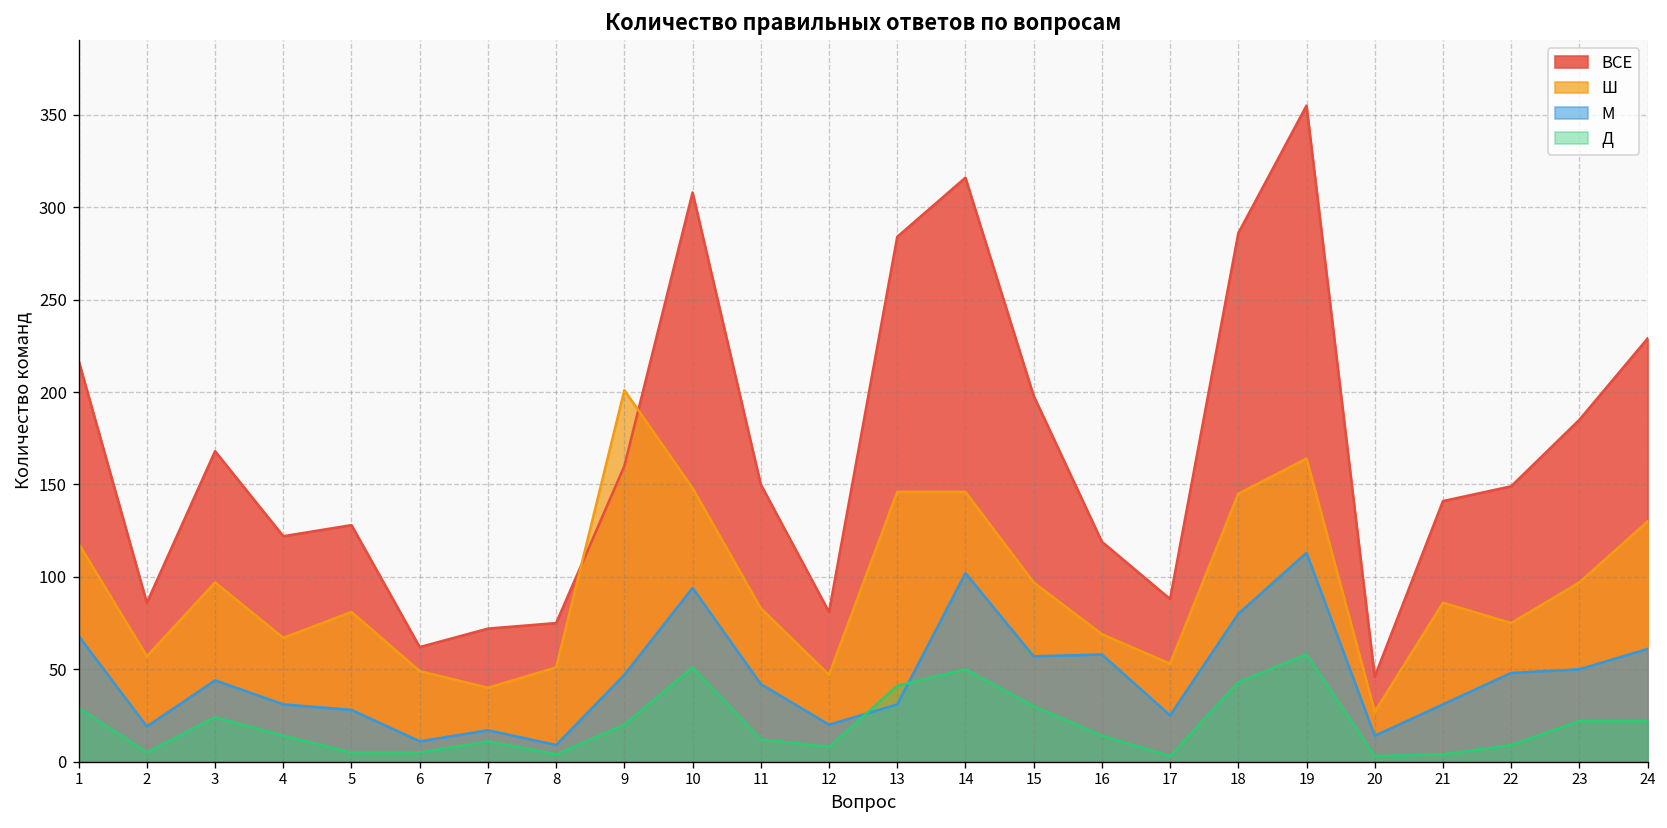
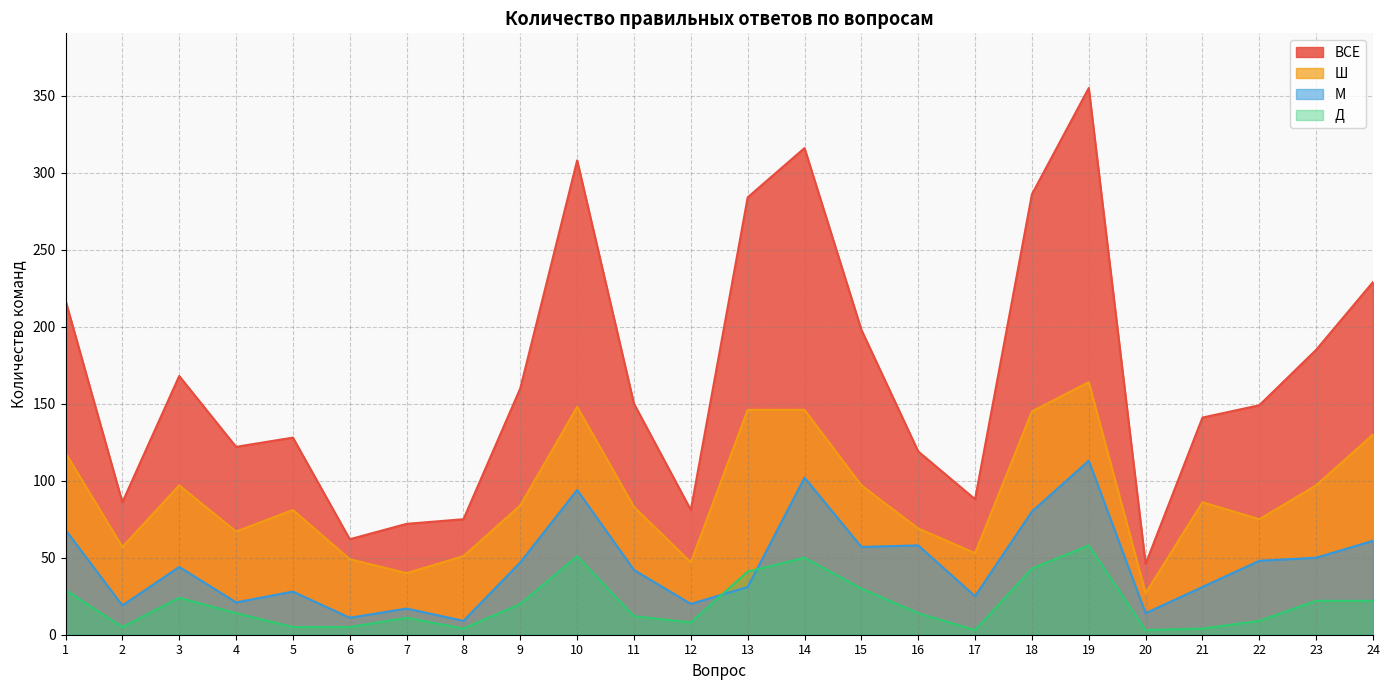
  {
    "ВСЕ": {
      "1": 217,
      "2": 86,
      "3": 168,
      "4": 122,
      "5": 128,
      "6": 62,
      "7": 72,
      "8": 75,
      "9": 160,
      "10": 308,
      "11": 150,
      "12": 81,
      "13": 284,
      "14": 316,
      "15": 198,
      "16": 119,
      "17": 88,
      "18": 286,
      "19": 355,
      "20": 46,
      "21": 141,
      "22": 149,
      "23": 185,
      "24": 229
    },
    "Ш": {
      "1": 118,
      "2": 57,
      "3": 97,
      "4": 67,
      "5": 81,
      "6": 49,
      "7": 40,
      "8": 51,
-     "9": 201,
+     "9": 84,
      "10": 148,
      "11": 83,
      "12": 47,
      "13": 146,
      "14": 146,
      "15": 97,
      "16": 69,
      "17": 53,
      "18": 145,
      "19": 164,
      "20": 27,
      "21": 86,
      "22": 75,
      "23": 97,
      "24": 130
    },
    "М": {
      "1": 68,
      "2": 19,
      "3": 44,
-     "4": 31,
+     "4": 21,
      "5": 28,
      "6": 11,
      "7": 17,
      "8": 9,
      "9": 47,
      "10": 94,
      "11": 42,
      "12": 20,
      "13": 31,
      "14": 102,
      "15": 57,
      "16": 58,
      "17": 25,
      "18": 80,
      "19": 113,
      "20": 14,
      "21": 31,
      "22": 48,
      "23": 50,
      "24": 61
    },
    "Д": {
      "1": 29,
      "2": 5,
      "3": 24,
      "4": 14,
      "5": 5,
      "6": 5,
      "7": 11,
      "8": 4,
      "9": 20,
      "10": 51,
      "11": 12,
      "12": 8,
      "13": 41,
      "14": 50,
      "15": 30,
      "16": 14,
      "17": 3,
      "18": 43,
      "19": 58,
      "20": 3,
      "21": 4,
      "22": 9,
      "23": 22,
      "24": 22
    }
  }
